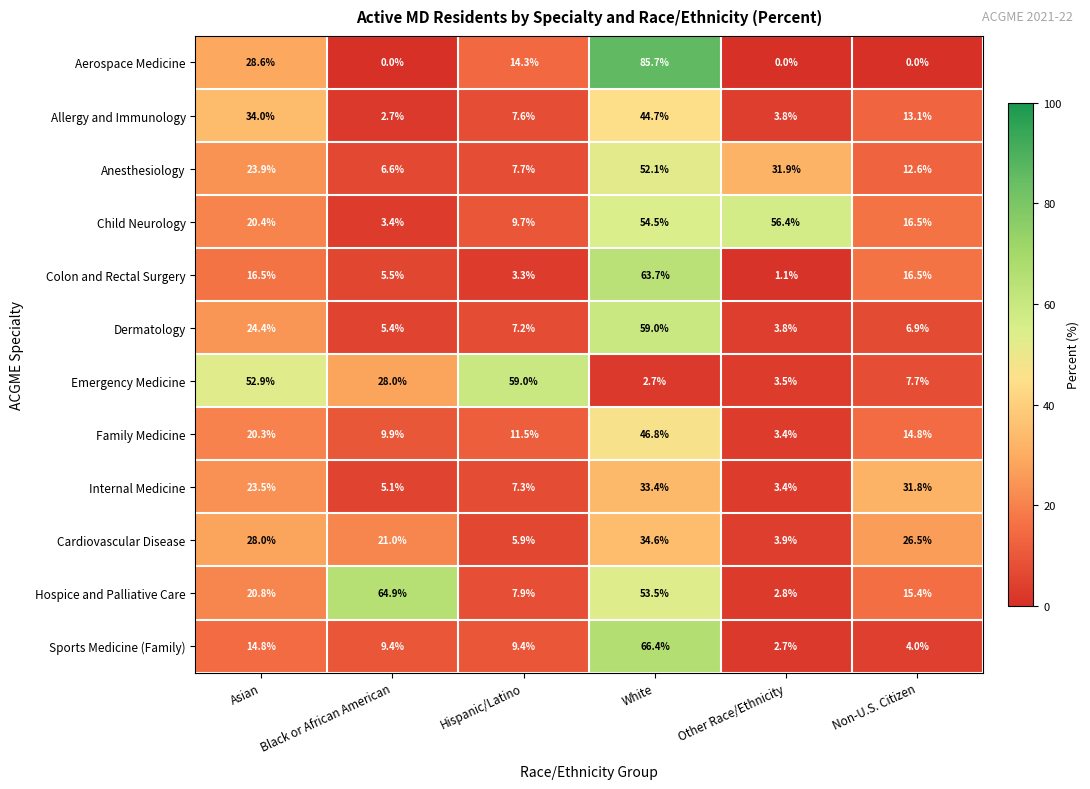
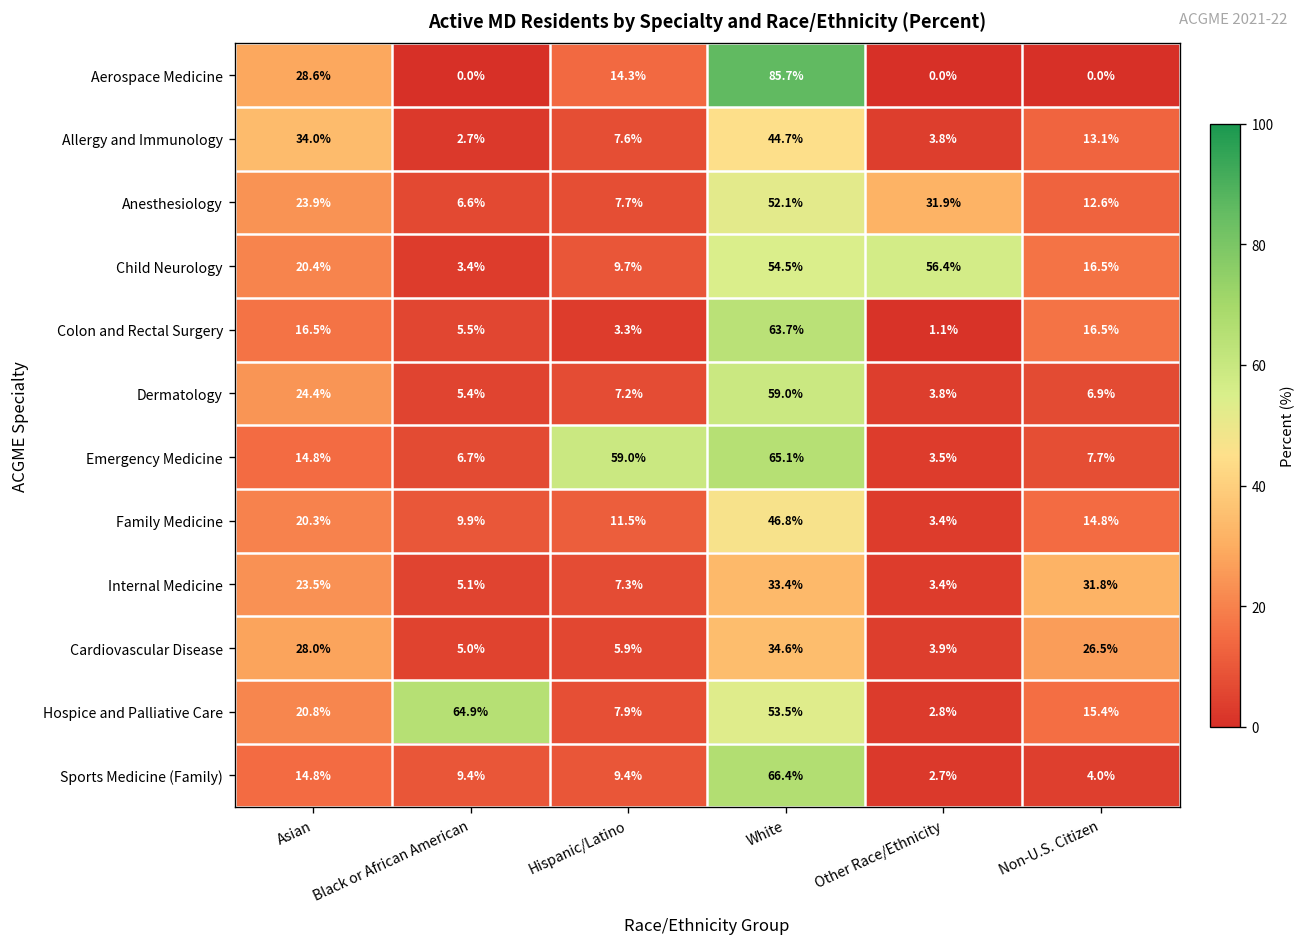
  {
    "Aerospace Medicine": {
      "Asian": "28.6%",
      "Black or African American": "0.0%",
      "Hispanic/Latino": "14.3%",
      "White": "85.7%",
      "Other Race/Ethnicity": "0.0%",
      "Non-U.S. Citizen": "0.0%"
    },
    "Allergy and Immunology": {
      "Asian": "34.0%",
      "Black or African American": "2.7%",
      "Hispanic/Latino": "7.6%",
      "White": "44.7%",
      "Other Race/Ethnicity": "3.8%",
      "Non-U.S. Citizen": "13.1%"
    },
    "Anesthesiology": {
      "Asian": "23.9%",
      "Black or African American": "6.6%",
      "Hispanic/Latino": "7.7%",
      "White": "52.1%",
      "Other Race/Ethnicity": "31.9%",
      "Non-U.S. Citizen": "12.6%"
    },
    "Child Neurology": {
      "Asian": "20.4%",
      "Black or African American": "3.4%",
      "Hispanic/Latino": "9.7%",
      "White": "54.5%",
      "Other Race/Ethnicity": "56.4%",
      "Non-U.S. Citizen": "16.5%"
    },
    "Colon and Rectal Surgery": {
      "Asian": "16.5%",
      "Black or African American": "5.5%",
      "Hispanic/Latino": "3.3%",
      "White": "63.7%",
      "Other Race/Ethnicity": "1.1%",
      "Non-U.S. Citizen": "16.5%"
    },
    "Dermatology": {
      "Asian": "24.4%",
      "Black or African American": "5.4%",
      "Hispanic/Latino": "7.2%",
      "White": "59.0%",
      "Other Race/Ethnicity": "3.8%",
      "Non-U.S. Citizen": "6.9%"
    },
    "Emergency Medicine": {
-     "Asian": "52.9%",
-     "Black or African American": "28.0%",
+     "Asian": "14.8%",
+     "Black or African American": "6.7%",
      "Hispanic/Latino": "59.0%",
-     "White": "2.7%",
+     "White": "65.1%",
      "Other Race/Ethnicity": "3.5%",
      "Non-U.S. Citizen": "7.7%"
    },
    "Family Medicine": {
      "Asian": "20.3%",
      "Black or African American": "9.9%",
      "Hispanic/Latino": "11.5%",
      "White": "46.8%",
      "Other Race/Ethnicity": "3.4%",
      "Non-U.S. Citizen": "14.8%"
    },
    "Internal Medicine": {
      "Asian": "23.5%",
      "Black or African American": "5.1%",
      "Hispanic/Latino": "7.3%",
      "White": "33.4%",
      "Other Race/Ethnicity": "3.4%",
      "Non-U.S. Citizen": "31.8%"
    },
    "Cardiovascular Disease": {
      "Asian": "28.0%",
-     "Black or African American": "21.0%",
+     "Black or African American": "5.0%",
      "Hispanic/Latino": "5.9%",
      "White": "34.6%",
      "Other Race/Ethnicity": "3.9%",
      "Non-U.S. Citizen": "26.5%"
    },
    "Hospice and Palliative Care": {
      "Asian": "20.8%",
      "Black or African American": "64.9%",
      "Hispanic/Latino": "7.9%",
      "White": "53.5%",
      "Other Race/Ethnicity": "2.8%",
      "Non-U.S. Citizen": "15.4%"
    },
    "Sports Medicine (Family)": {
      "Asian": "14.8%",
      "Black or African American": "9.4%",
      "Hispanic/Latino": "9.4%",
      "White": "66.4%",
      "Other Race/Ethnicity": "2.7%",
      "Non-U.S. Citizen": "4.0%"
    }
  }
